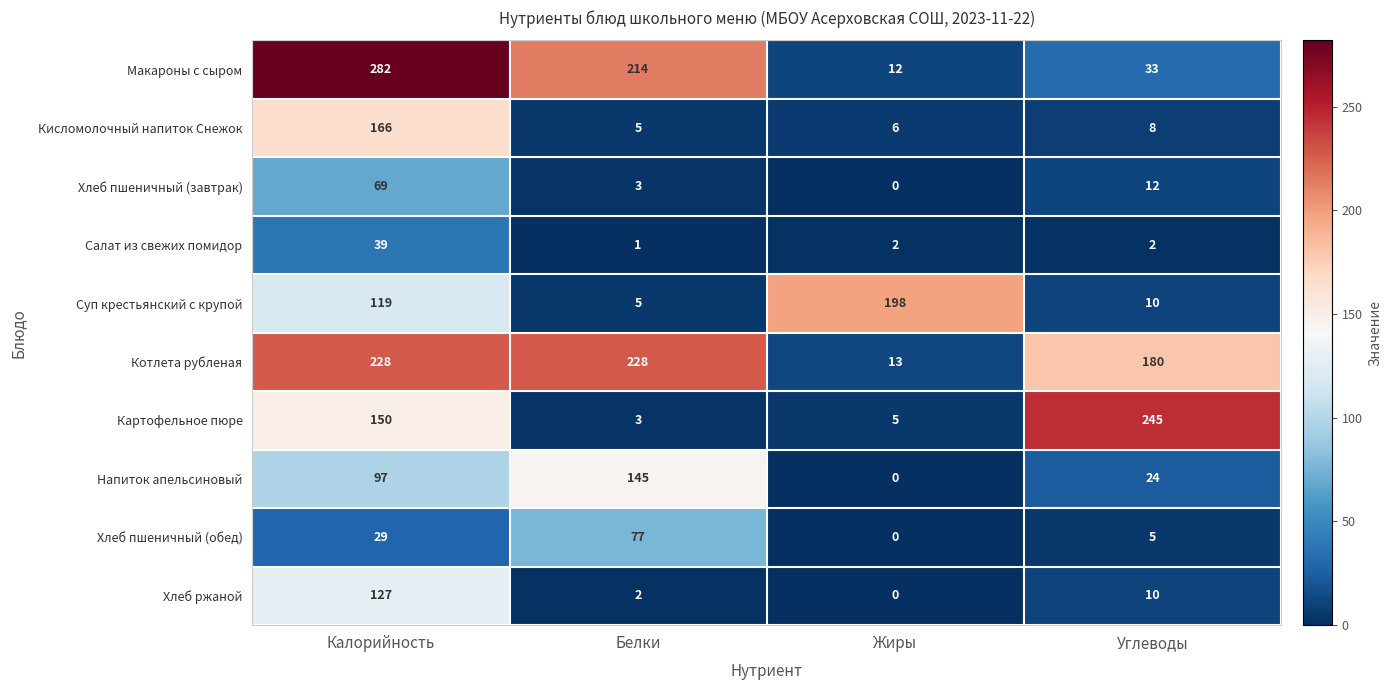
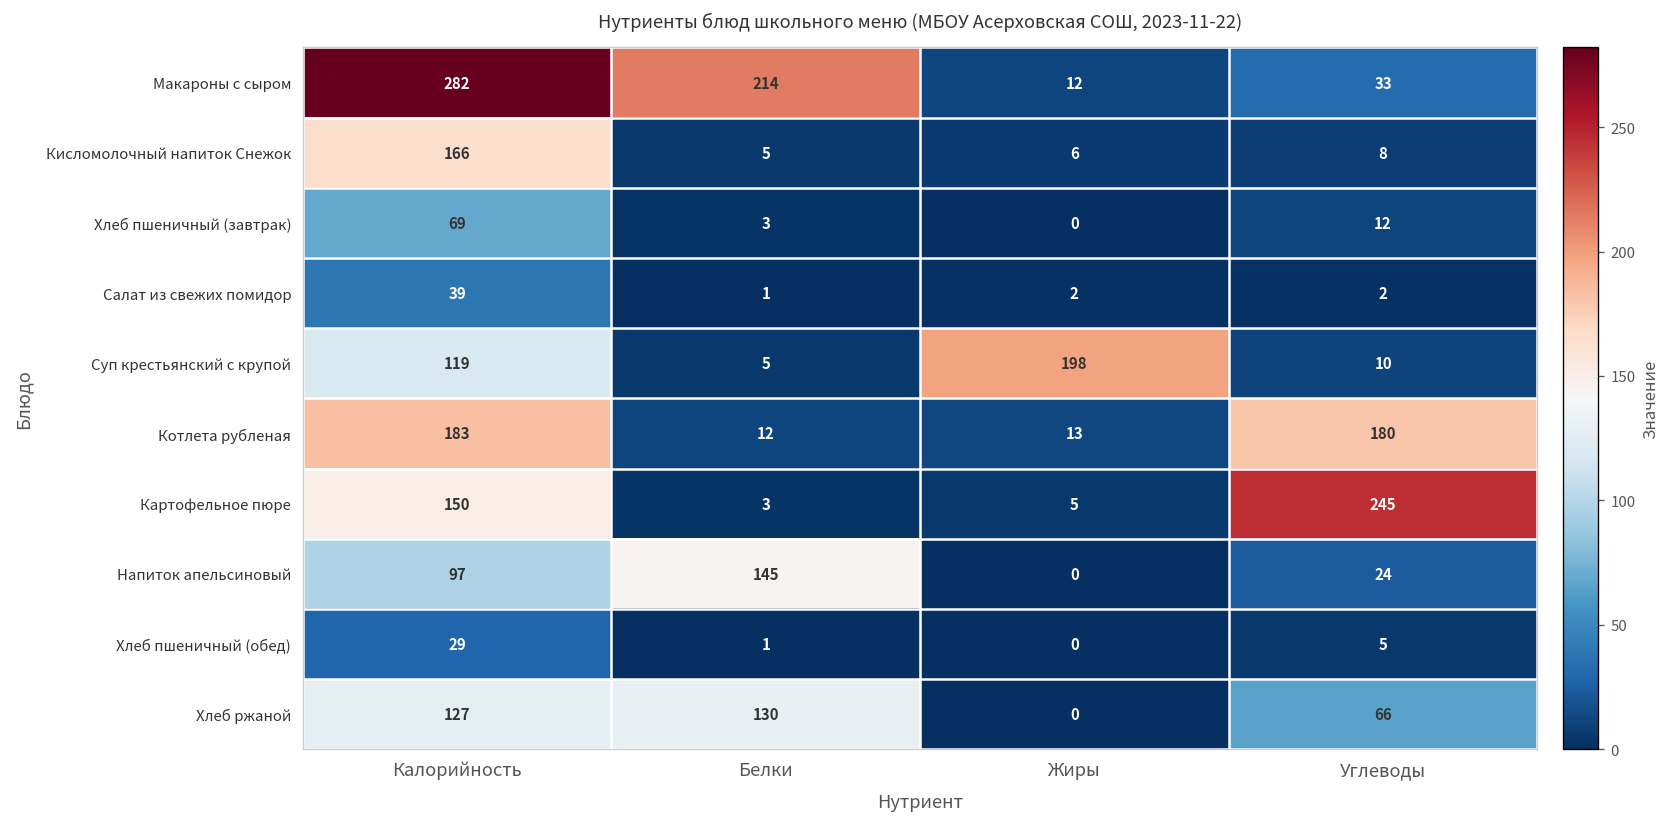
  {
    "Макароны с сыром": {
      "Калорийность": 282,
      "Белки": 214,
      "Жиры": 12,
      "Углеводы": 33
    },
    "Кисломолочный напиток Снежок": {
      "Калорийность": 166,
      "Белки": 5,
      "Жиры": 6,
      "Углеводы": 8
    },
    "Хлеб пшеничный (завтрак)": {
      "Калорийность": 69,
      "Белки": 3,
      "Жиры": 0,
      "Углеводы": 12
    },
    "Салат из свежих помидор": {
      "Калорийность": 39,
      "Белки": 1,
      "Жиры": 2,
      "Углеводы": 2
    },
    "Суп крестьянский с крупой": {
      "Калорийность": 119,
      "Белки": 5,
      "Жиры": 198,
      "Углеводы": 10
    },
    "Котлета рубленая": {
-     "Калорийность": 228,
-     "Белки": 228,
+     "Калорийность": 183,
+     "Белки": 12,
      "Жиры": 13,
      "Углеводы": 180
    },
    "Картофельное пюре": {
      "Калорийность": 150,
      "Белки": 3,
      "Жиры": 5,
      "Углеводы": 245
    },
    "Напиток апельсиновый": {
      "Калорийность": 97,
      "Белки": 145,
      "Жиры": 0,
      "Углеводы": 24
    },
    "Хлеб пшеничный (обед)": {
      "Калорийность": 29,
-     "Белки": 77,
+     "Белки": 1,
      "Жиры": 0,
      "Углеводы": 5
    },
    "Хлеб ржаной": {
      "Калорийность": 127,
-     "Белки": 2,
+     "Белки": 130,
      "Жиры": 0,
-     "Углеводы": 10
+     "Углеводы": 66
    }
  }
